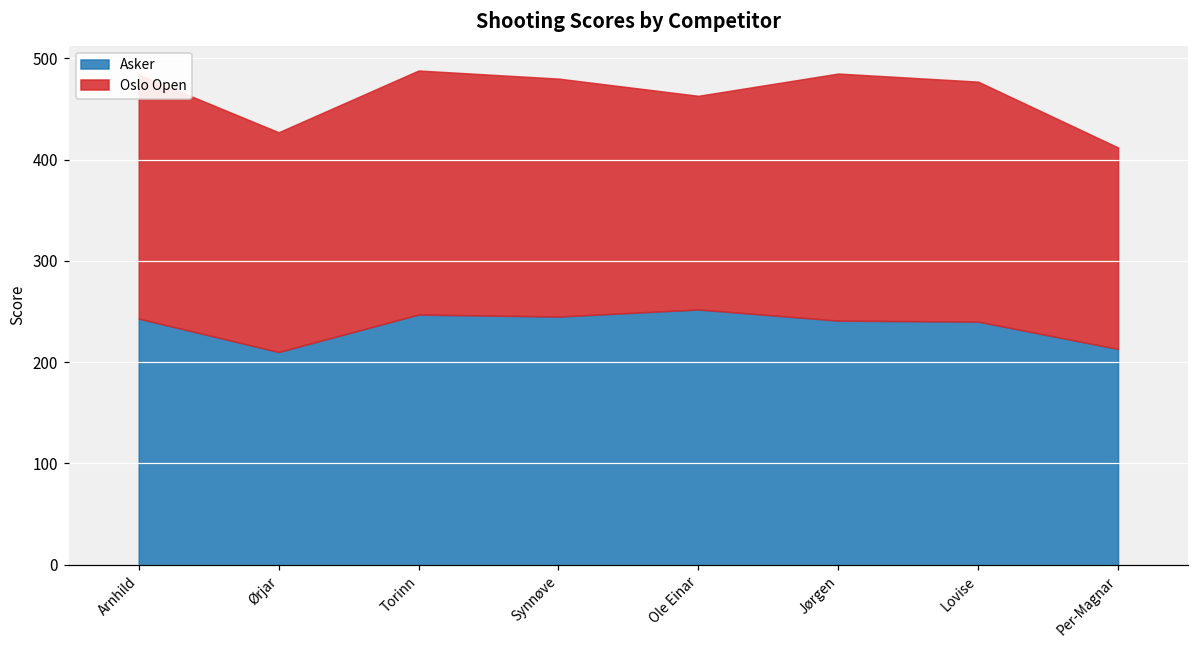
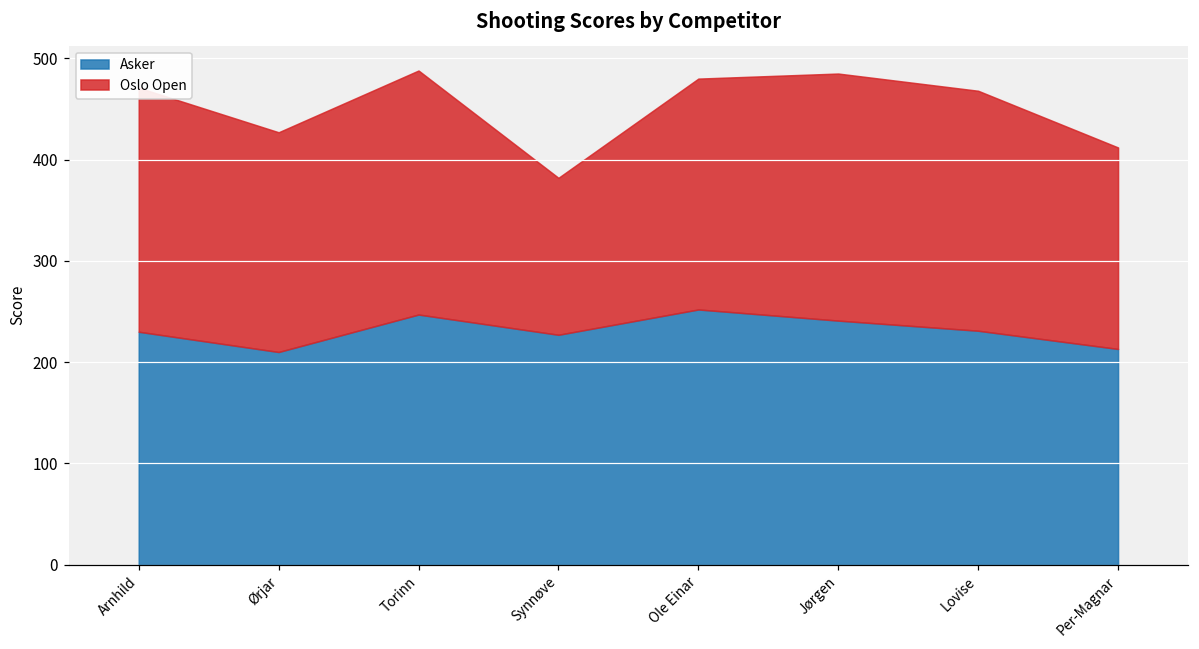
  {
    "Asker": {
-     "Arnhild": 240,
+     "Arnhild": 230,
      "Ørjar": 210,
      "Torinn": 250,
-     "Synnøve": 250,
+     "Synnøve": 230,
      "Ole Einar": 250,
      "Jørgen": 240,
-     "Lovise": 240,
+     "Lovise": 230,
      "Per-Magnar": 210
    },
    "Oslo Open": {
      "Ørjar": 220,
      "Torinn": 240,
-     "Synnøve": 240,
-     "Ole Einar": 210,
+     "Synnøve": 160,
+     "Ole Einar": 230,
      "Jørgen": 240,
      "Lovise": 240,
      "Per-Magnar": 200
    }
  }
